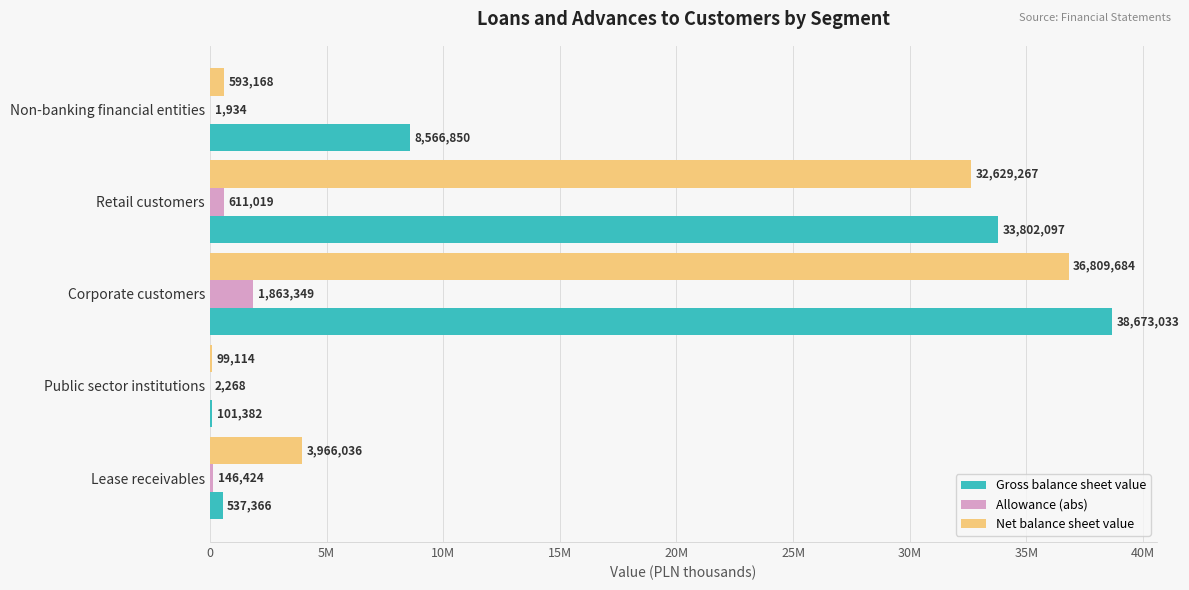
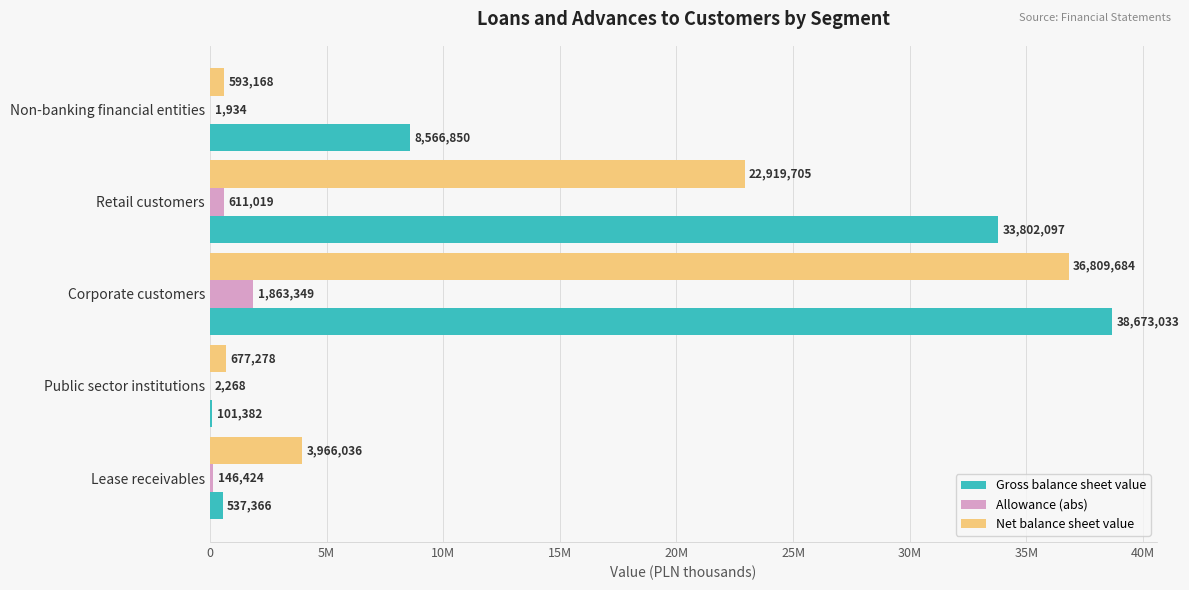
  {
    "Gross balance sheet value": {
      "Non-banking financial entities": "8,566,850",
      "Retail customers": "33,802,097",
      "Corporate customers": "38,673,033",
      "Public sector institutions": "101,382",
      "Lease receivables": "537,366"
    },
    "Allowance (abs)": {
      "Non-banking financial entities": "1,934",
      "Retail customers": "611,019",
      "Corporate customers": "1,863,349",
      "Public sector institutions": "2,268",
      "Lease receivables": "146,424"
    },
    "Net balance sheet value": {
      "Non-banking financial entities": "593,168",
-     "Retail customers": "32,629,267",
+     "Retail customers": "22,919,705",
      "Corporate customers": "36,809,684",
-     "Public sector institutions": "99,114",
+     "Public sector institutions": "677,278",
      "Lease receivables": "3,966,036"
    }
  }
